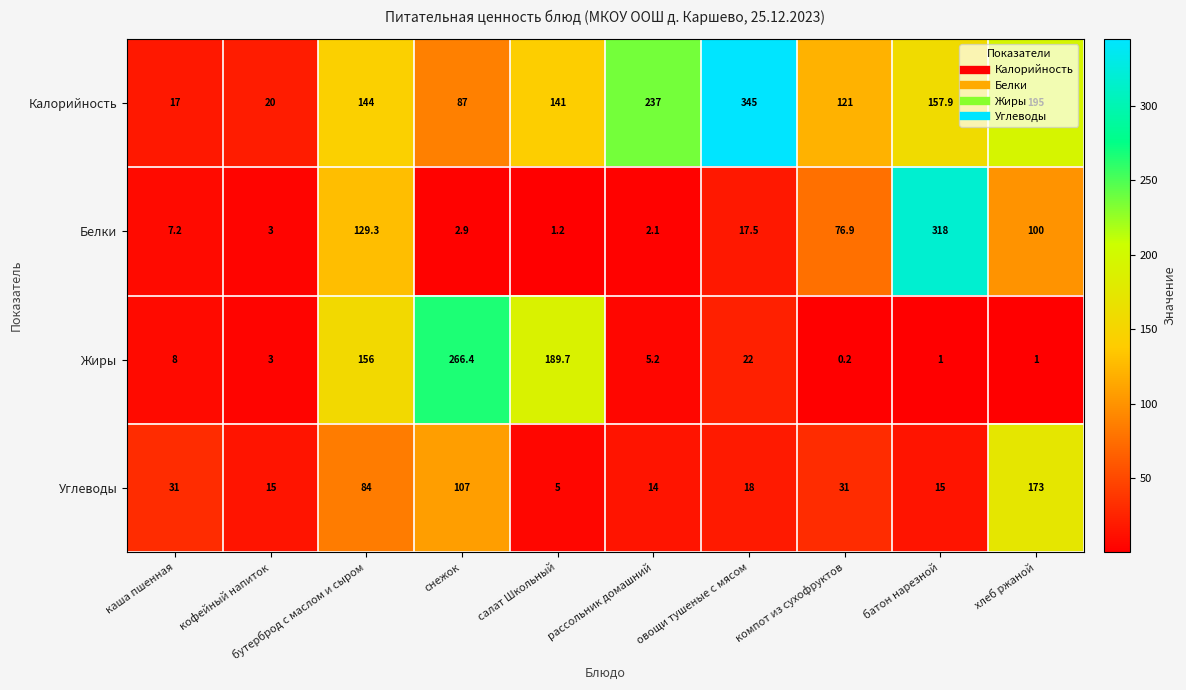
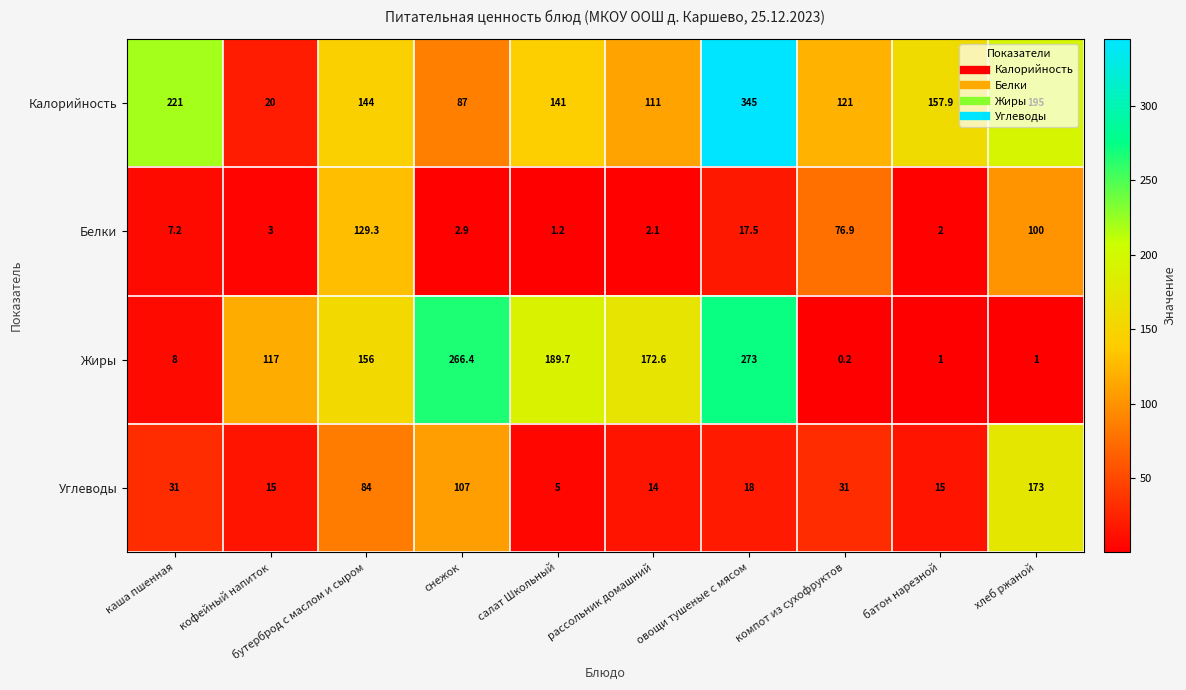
  {
    "Калорийность": {
-     "каша пшенная": 17,
+     "каша пшенная": 221,
      "кофейный напиток": 20,
      "бутерброд с маслом и сыром": 144,
      "снежок": 87,
      "салат Школьный": 141,
-     "рассольник домашний": 237,
+     "рассольник домашний": 111,
      "овощи тушеные с мясом": 345,
      "компот из сухофруктов": 121,
      "батон нарезной": 157.9
    },
    "Белки": {
      "каша пшенная": 7.2,
      "кофейный напиток": 3,
      "бутерброд с маслом и сыром": 129.3,
      "снежок": 2.9,
      "салат Школьный": 1.2,
      "рассольник домашний": 2.1,
      "овощи тушеные с мясом": 17.5,
      "компот из сухофруктов": 76.9,
-     "батон нарезной": 318,
+     "батон нарезной": 2,
      "хлеб ржаной": 100
    },
    "Жиры": {
      "каша пшенная": 8,
-     "кофейный напиток": 3,
+     "кофейный напиток": 117,
      "бутерброд с маслом и сыром": 156,
      "снежок": 266.4,
      "салат Школьный": 189.7,
-     "рассольник домашний": 5.2,
-     "овощи тушеные с мясом": 22,
+     "рассольник домашний": 172.6,
+     "овощи тушеные с мясом": 273,
      "компот из сухофруктов": 0.2,
      "батон нарезной": 1,
      "хлеб ржаной": 1
    },
    "Углеводы": {
      "каша пшенная": 31,
      "кофейный напиток": 15,
      "бутерброд с маслом и сыром": 84,
      "снежок": 107,
      "салат Школьный": 5,
      "рассольник домашний": 14,
      "овощи тушеные с мясом": 18,
      "компот из сухофруктов": 31,
      "батон нарезной": 15,
      "хлеб ржаной": 173
    }
  }
